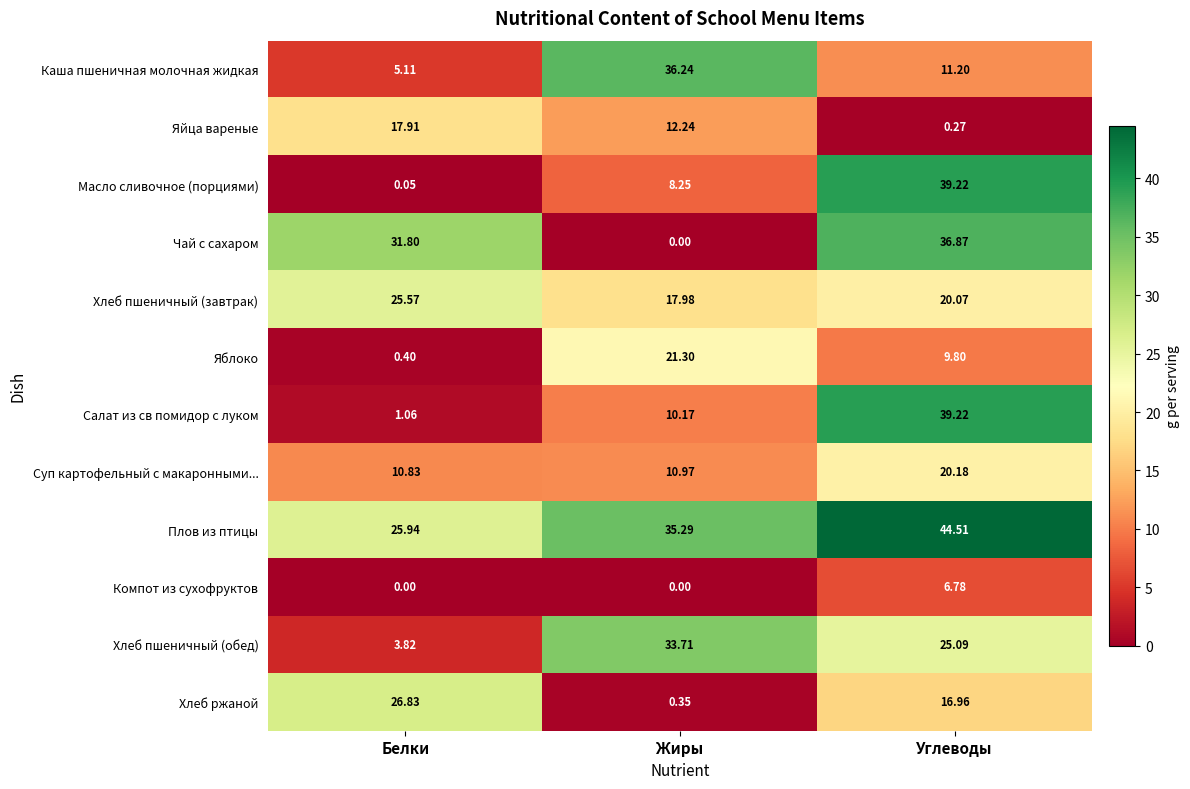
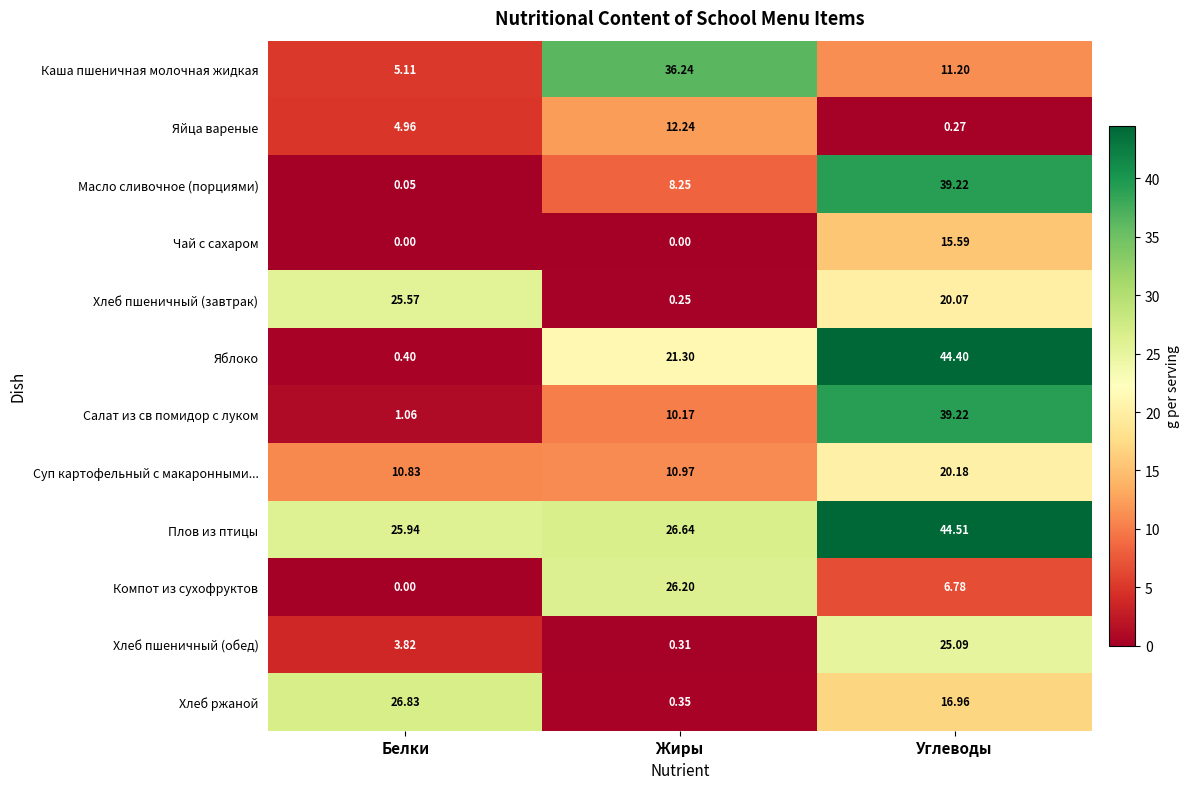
  {
    "Каша пшеничная молочная жидкая": {
      "Белки": 5.11,
      "Жиры": 36.24,
      "Углеводы": 11.20
    },
    "Яйца вареные": {
-     "Белки": 17.91,
+     "Белки": 4.96,
      "Жиры": 12.24,
      "Углеводы": 0.27
    },
    "Масло сливочное (порциями)": {
      "Белки": 0.05,
      "Жиры": 8.25,
      "Углеводы": 39.22
    },
    "Чай с сахаром": {
-     "Белки": 31.80,
+     "Белки": 0.00,
      "Жиры": 0.00,
-     "Углеводы": 36.87
+     "Углеводы": 15.59
    },
    "Хлеб пшеничный (завтрак)": {
      "Белки": 25.57,
-     "Жиры": 17.98,
+     "Жиры": 0.25,
      "Углеводы": 20.07
    },
    "Яблоко": {
      "Белки": 0.40,
      "Жиры": 21.30,
-     "Углеводы": 9.80
+     "Углеводы": 44.40
    },
    "Салат из св помидор с луком": {
      "Белки": 1.06,
      "Жиры": 10.17,
      "Углеводы": 39.22
    },
    "Суп картофельный с макаронными...": {
      "Белки": 10.83,
      "Жиры": 10.97,
      "Углеводы": 20.18
    },
    "Плов из птицы": {
      "Белки": 25.94,
-     "Жиры": 35.29,
+     "Жиры": 26.64,
      "Углеводы": 44.51
    },
    "Компот из сухофруктов": {
      "Белки": 0.00,
-     "Жиры": 0.00,
+     "Жиры": 26.20,
      "Углеводы": 6.78
    },
    "Хлеб пшеничный (обед)": {
      "Белки": 3.82,
-     "Жиры": 33.71,
+     "Жиры": 0.31,
      "Углеводы": 25.09
    },
    "Хлеб ржаной": {
      "Белки": 26.83,
      "Жиры": 0.35,
      "Углеводы": 16.96
    }
  }
